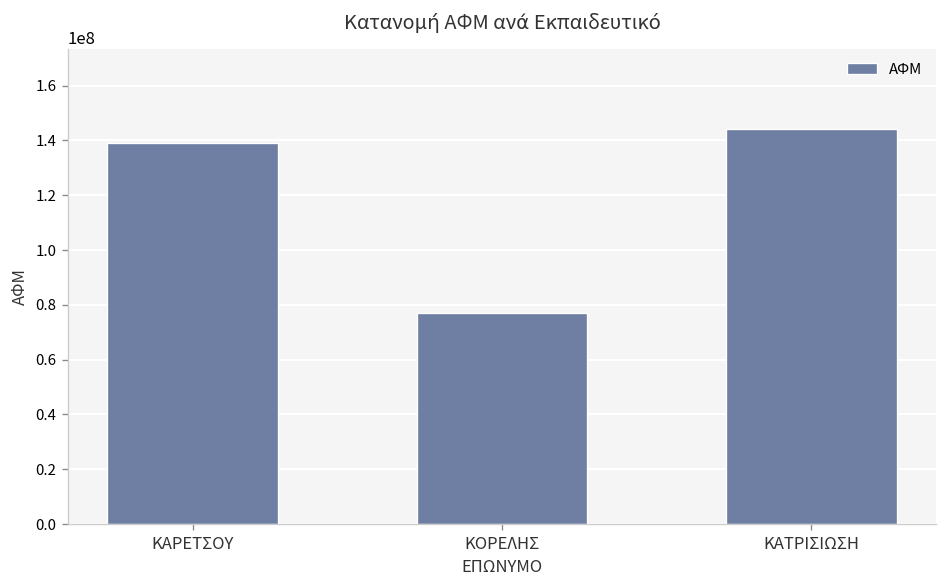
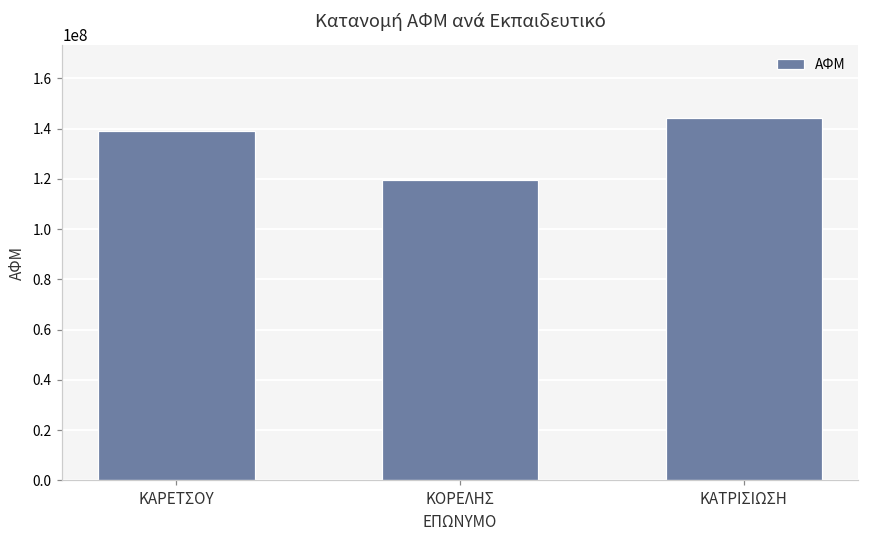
  {
    "ΚΑΡΕΤΣΟΥ": 139000000,
-   "ΚΟΡΕΛΗΣ": 77000000,
+   "ΚΟΡΕΛΗΣ": 119000000,
    "ΚΑΤΡΙΣΙΩΣΗ": 144000000
  }
